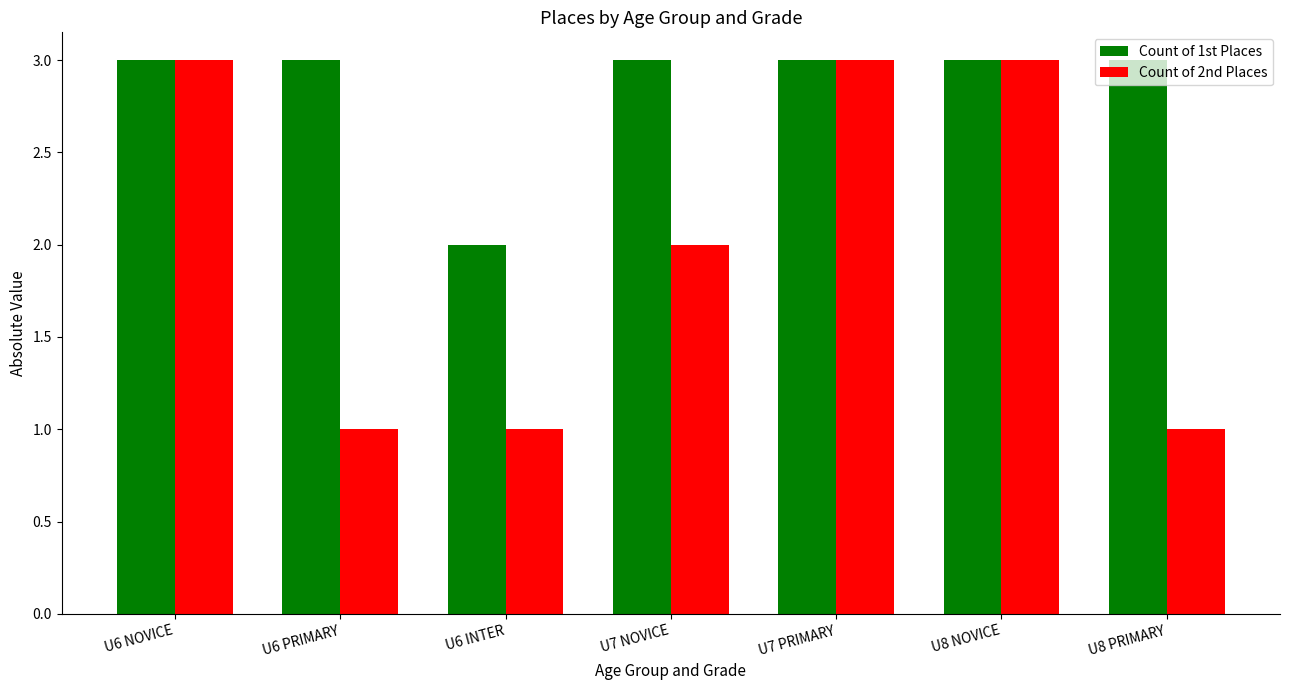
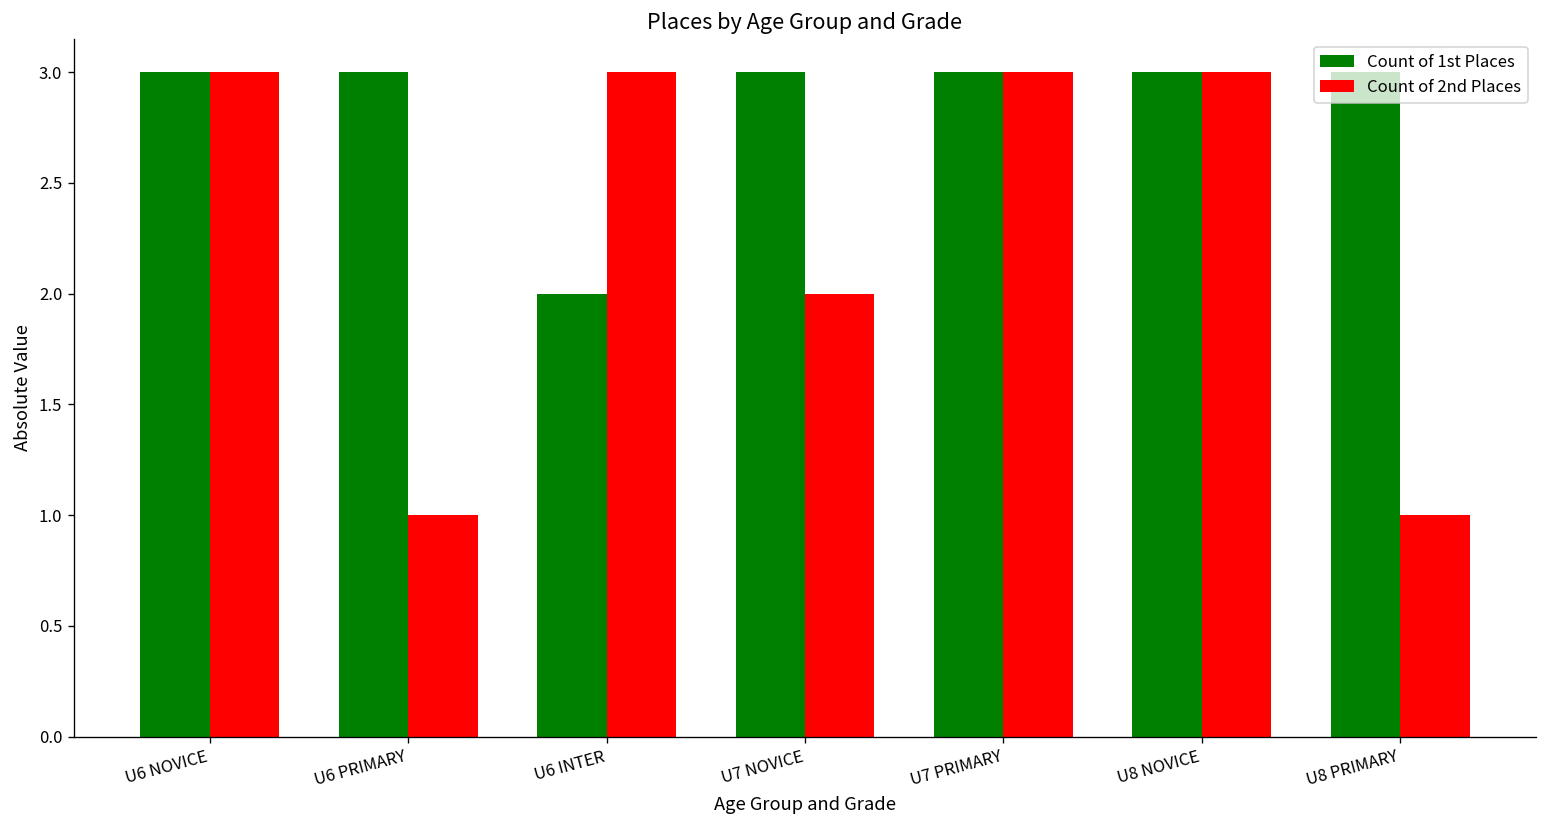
  {
    "Count of 1st Places": {
      "U6 NOVICE": 3,
      "U6 PRIMARY": 3,
      "U6 INTER": 2,
      "U7 NOVICE": 3,
      "U7 PRIMARY": 3,
      "U8 NOVICE": 3
    },
    "Count of 2nd Places": {
      "U6 NOVICE": 3,
      "U6 PRIMARY": 1,
-     "U6 INTER": 1,
+     "U6 INTER": 3,
      "U7 NOVICE": 2,
      "U7 PRIMARY": 3,
      "U8 NOVICE": 3,
      "U8 PRIMARY": 1
    }
  }
